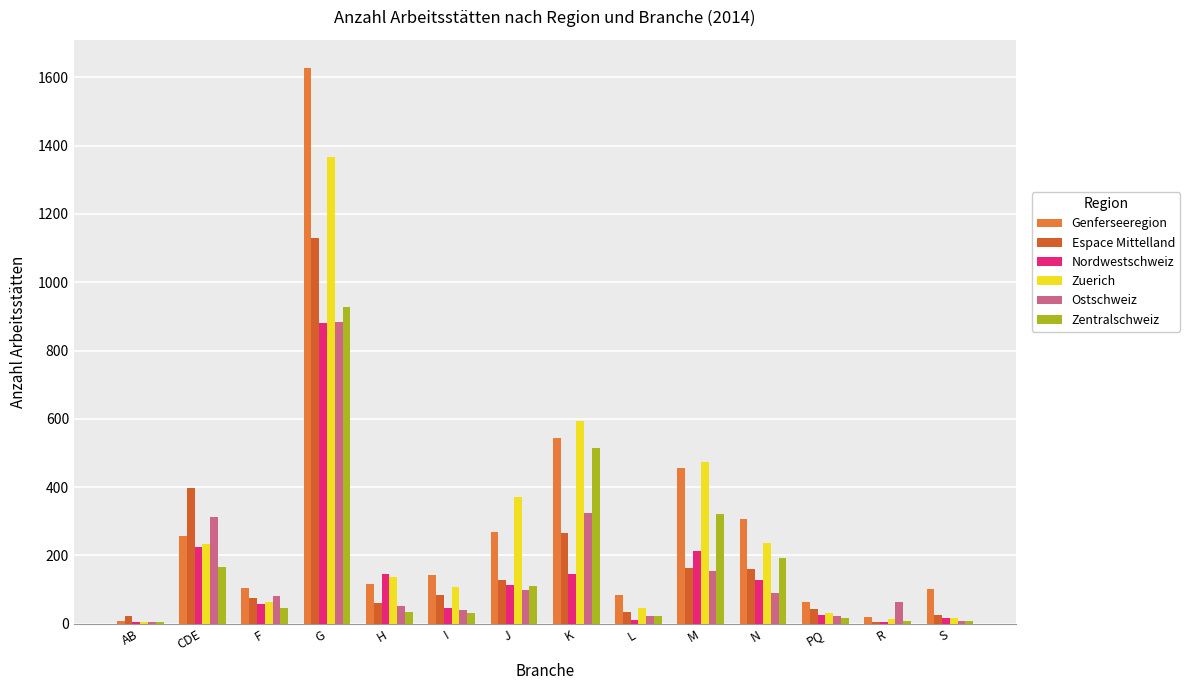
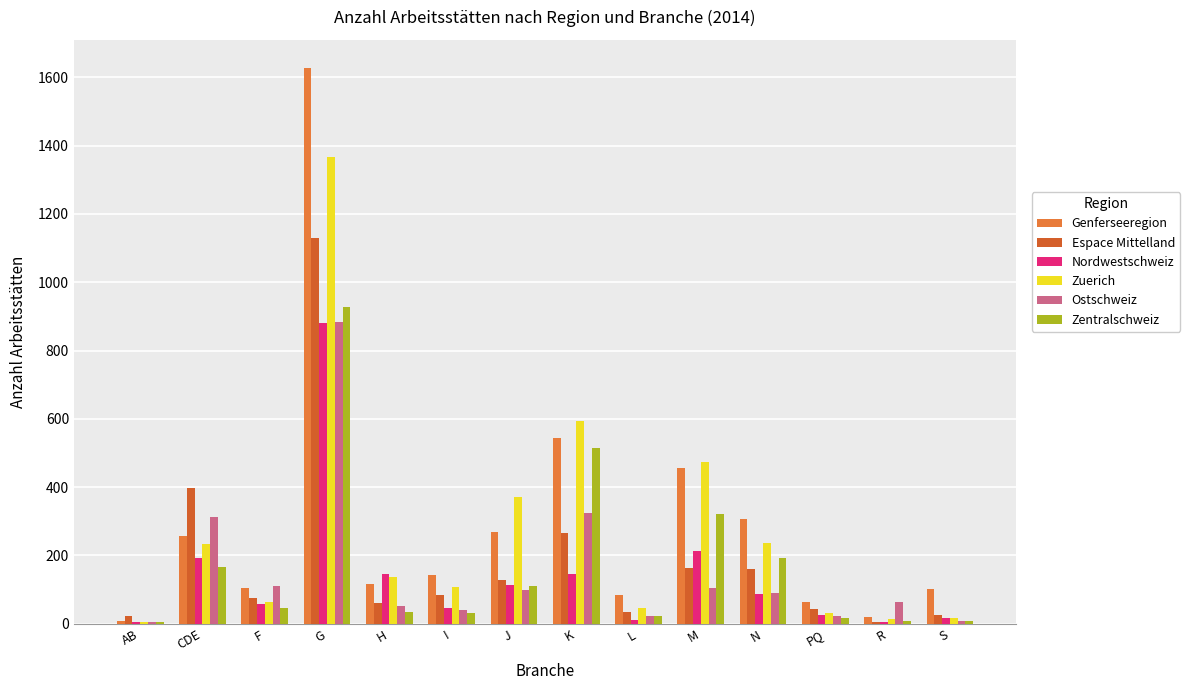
  {
    "Nordwestschweiz": {
-     "CDE": 230,
+     "CDE": 190,
      "F": 60,
      "G": 880,
      "H": 150,
      "I": 50,
      "J": 110,
      "K": 150,
      "L": 10,
      "M": 210,
-     "N": 130,
+     "N": 90,
      "PQ": 30,
      "S": 20
    },
    "Zuerich": {
      "CDE": 230,
      "F": 60,
      "G": 1370,
      "H": 140,
      "I": 110,
      "J": 370,
      "K": 600,
      "L": 50,
      "M": 470,
      "N": 240,
      "PQ": 30,
      "R": 10,
      "S": 20
    },
    "Ostschweiz": {
      "CDE": 310,
-     "F": 80,
+     "F": 110,
      "G": 880,
      "H": 50,
      "I": 40,
      "J": 100,
      "K": 330,
      "L": 20,
-     "M": 160,
+     "M": 110,
      "N": 90,
      "PQ": 20,
      "R": 60,
      "S": 10
    },
    "Zentralschweiz": {
      "CDE": 170,
      "F": 50,
      "G": 930,
      "H": 30,
      "I": 30,
      "J": 110,
      "K": 520,
      "L": 20,
      "M": 320,
      "N": 190,
      "PQ": 20
    }
  }
